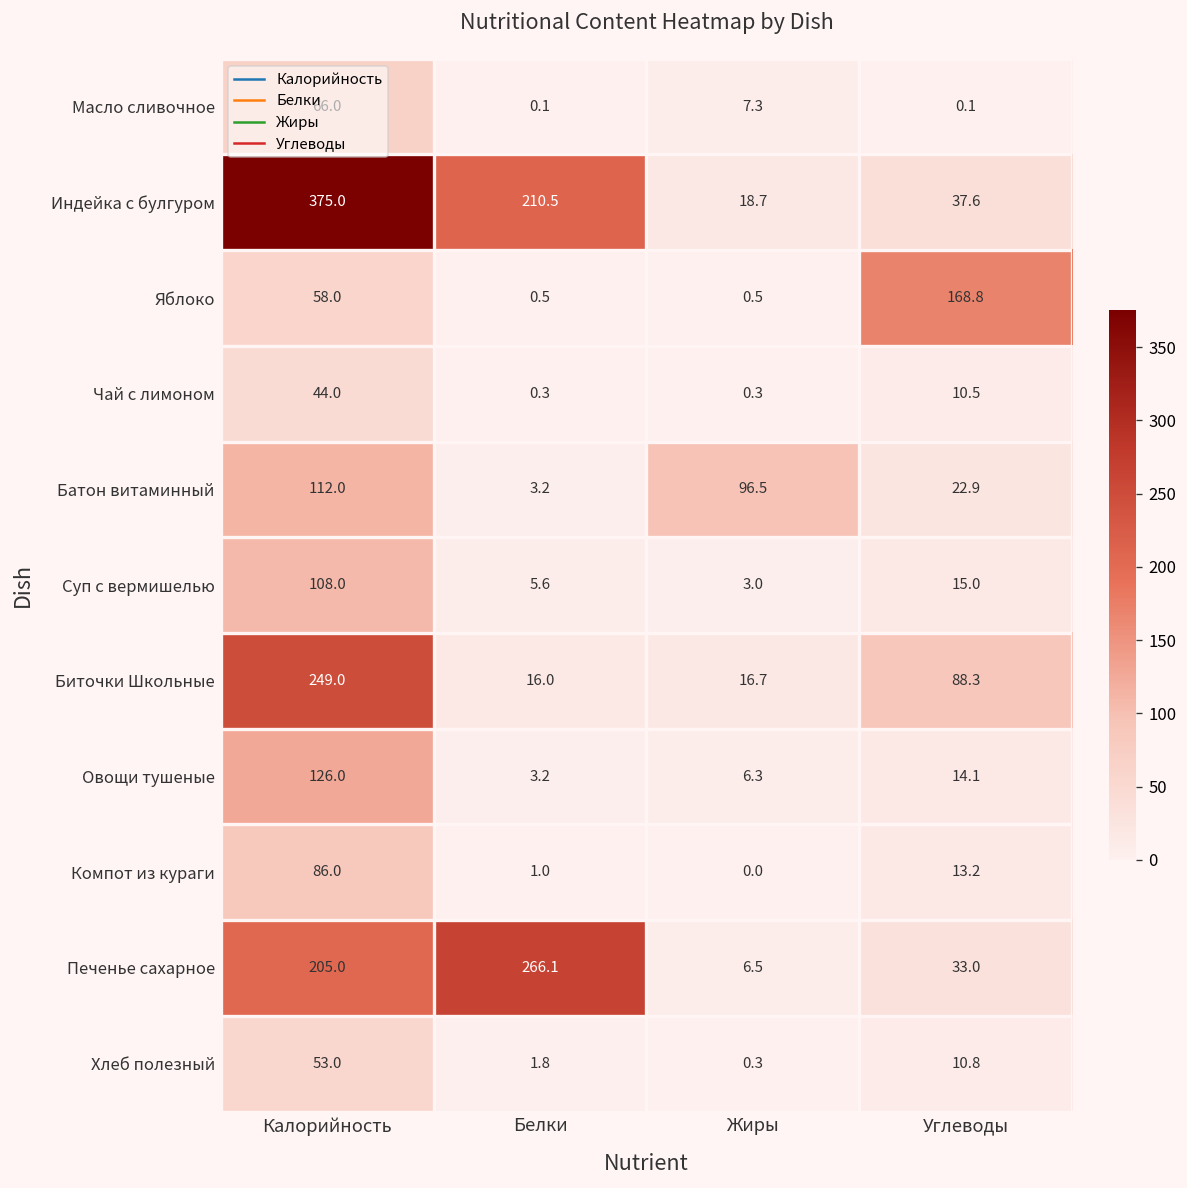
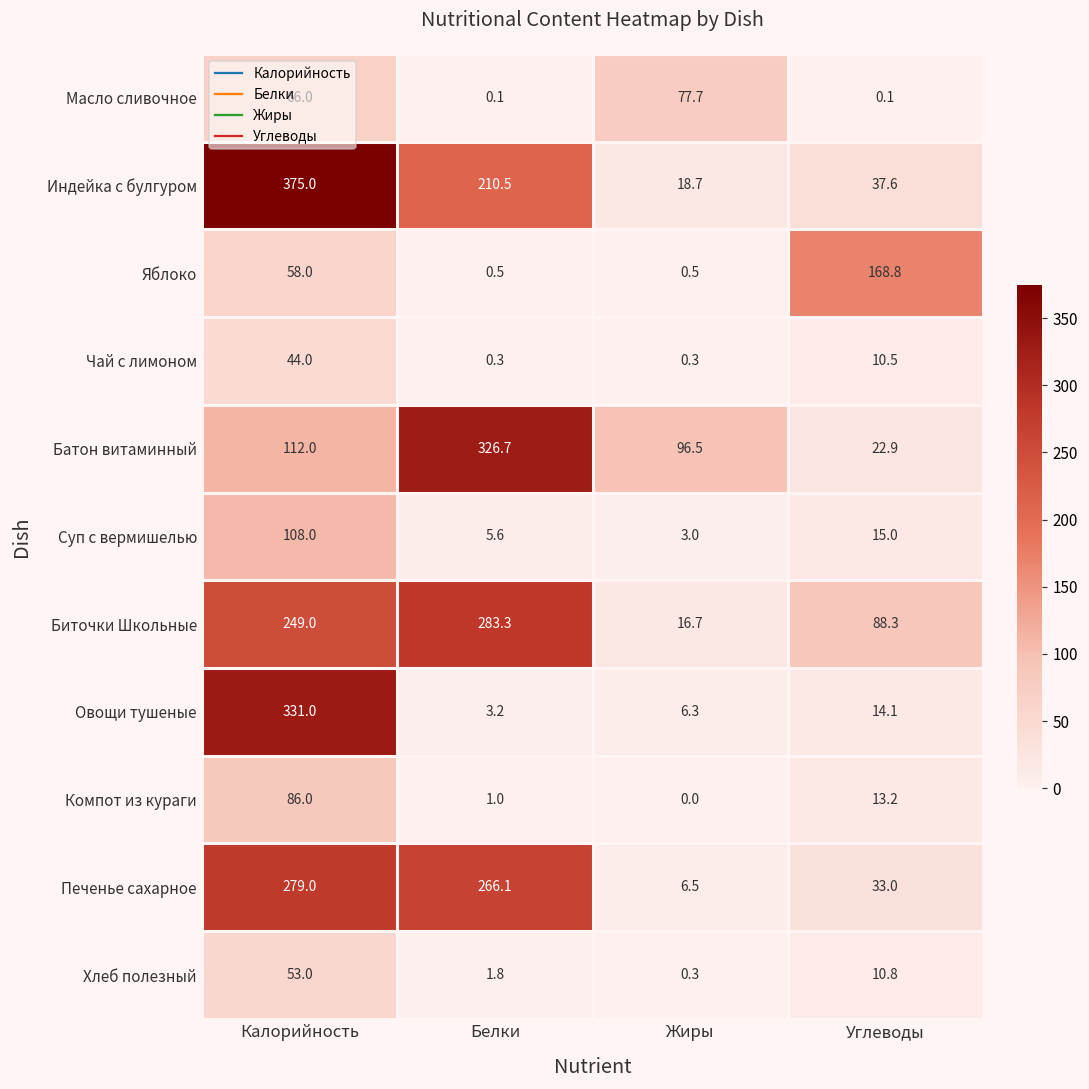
  {
    "Масло сливочное": {
      "Белки": 0.1,
-     "Жиры": 7.3,
+     "Жиры": 77.7,
      "Углеводы": 0.1
    },
    "Индейка с булгуром": {
      "Калорийность": 375.0,
      "Белки": 210.5,
      "Жиры": 18.7,
      "Углеводы": 37.6
    },
    "Яблоко": {
      "Калорийность": 58.0,
      "Белки": 0.5,
      "Жиры": 0.5,
      "Углеводы": 168.8
    },
    "Чай с лимоном": {
      "Калорийность": 44.0,
      "Белки": 0.3,
      "Жиры": 0.3,
      "Углеводы": 10.5
    },
    "Батон витаминный": {
      "Калорийность": 112.0,
-     "Белки": 3.2,
+     "Белки": 326.7,
      "Жиры": 96.5,
      "Углеводы": 22.9
    },
    "Суп с вермишелью": {
      "Калорийность": 108.0,
      "Белки": 5.6,
      "Жиры": 3.0,
      "Углеводы": 15.0
    },
    "Биточки Школьные": {
      "Калорийность": 249.0,
-     "Белки": 16.0,
+     "Белки": 283.3,
      "Жиры": 16.7,
      "Углеводы": 88.3
    },
    "Овощи тушеные": {
-     "Калорийность": 126.0,
+     "Калорийность": 331.0,
      "Белки": 3.2,
      "Жиры": 6.3,
      "Углеводы": 14.1
    },
    "Компот из кураги": {
      "Калорийность": 86.0,
      "Белки": 1.0,
      "Жиры": 0.0,
      "Углеводы": 13.2
    },
    "Печенье сахарное": {
-     "Калорийность": 205.0,
+     "Калорийность": 279.0,
      "Белки": 266.1,
      "Жиры": 6.5,
      "Углеводы": 33.0
    },
    "Хлеб полезный": {
      "Калорийность": 53.0,
      "Белки": 1.8,
      "Жиры": 0.3,
      "Углеводы": 10.8
    }
  }
